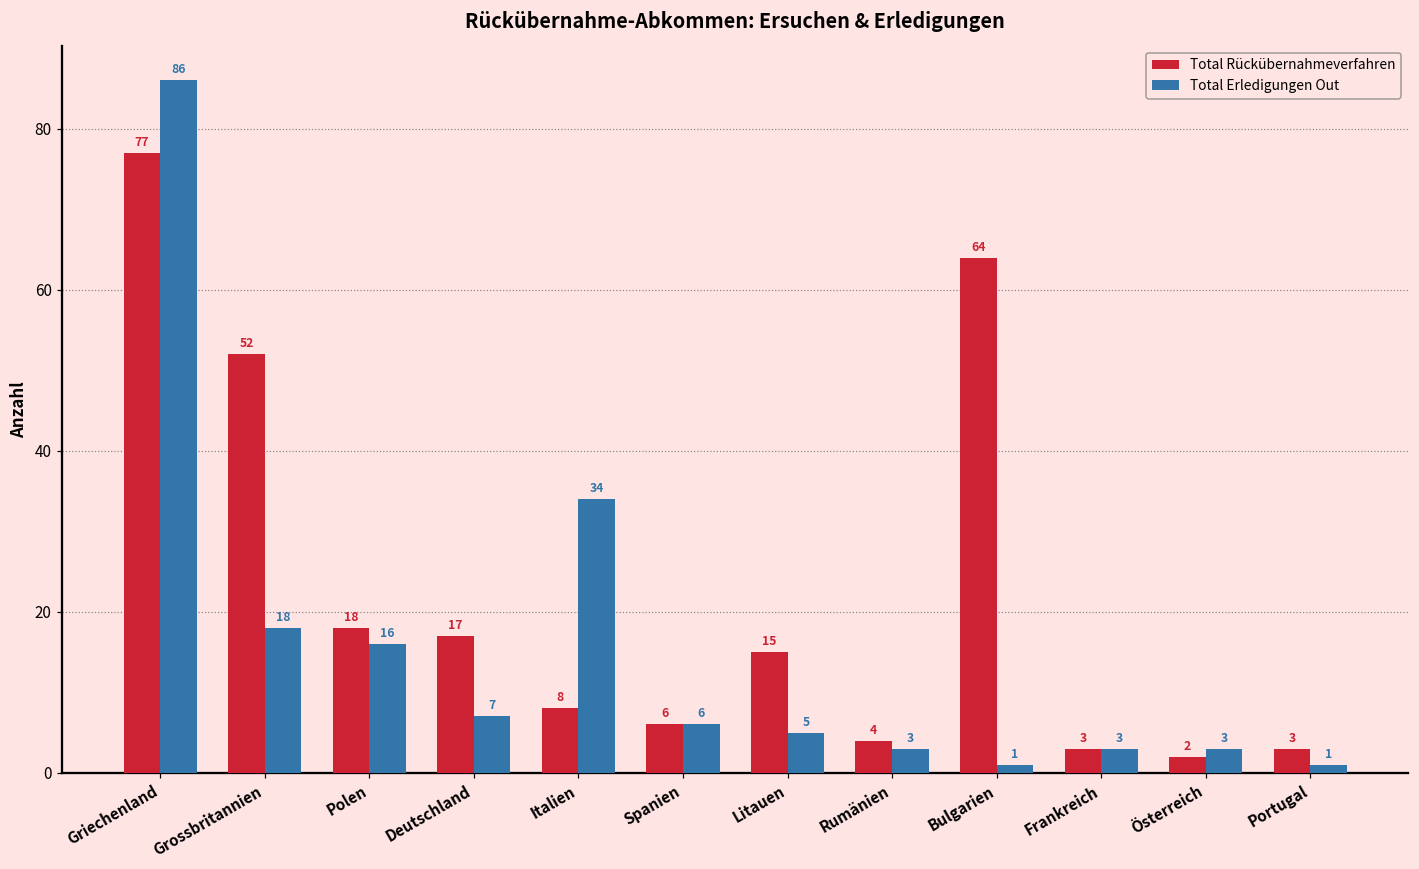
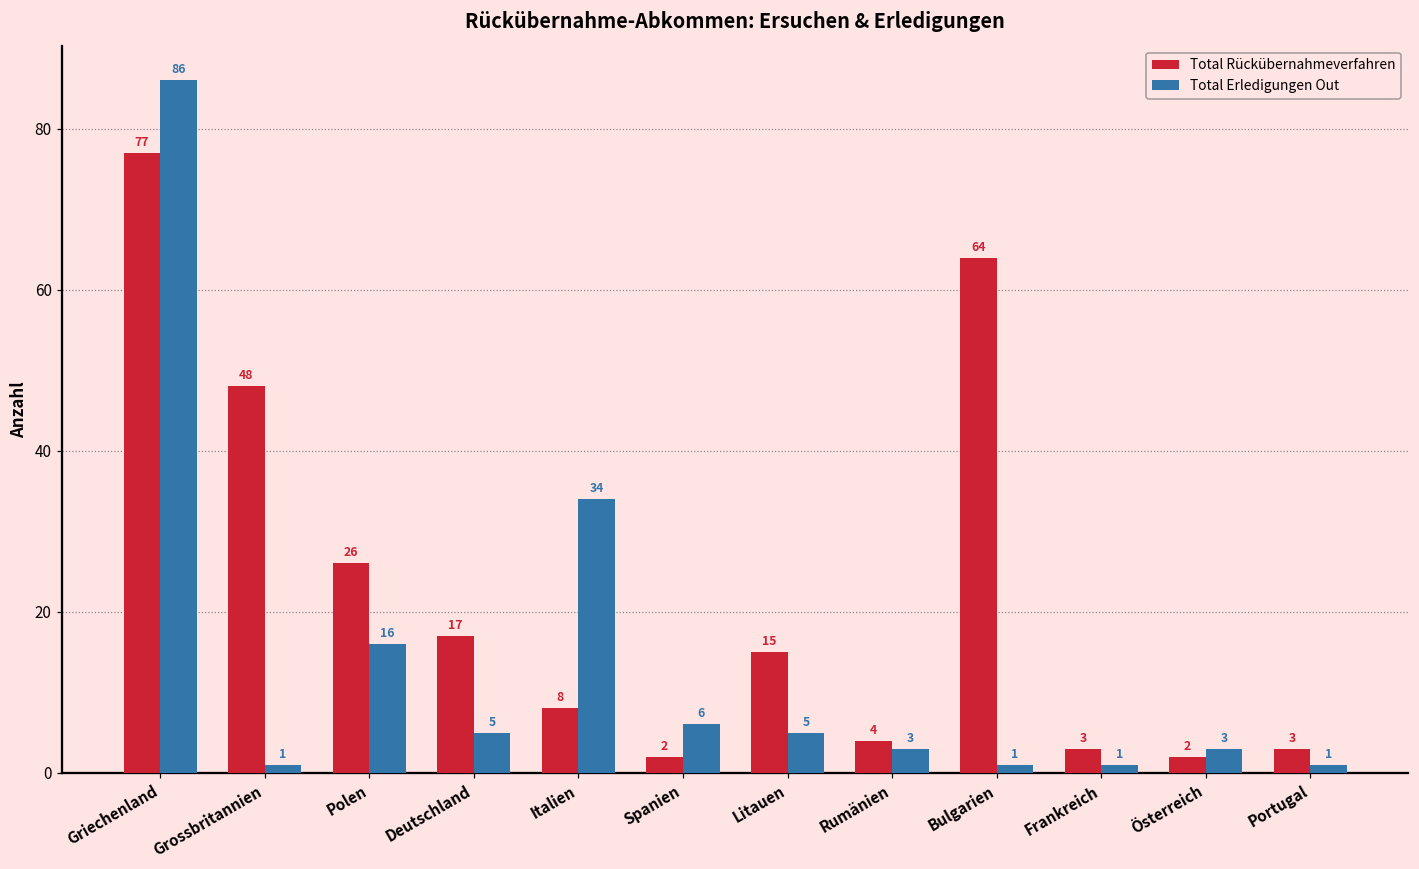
  {
    "Total Rückübernahmeverfahren": {
      "Griechenland": 77,
-     "Grossbritannien": 52,
-     "Polen": 18,
+     "Grossbritannien": 48,
+     "Polen": 26,
      "Deutschland": 17,
      "Italien": 8,
-     "Spanien": 6,
+     "Spanien": 2,
      "Litauen": 15,
      "Rumänien": 4,
      "Bulgarien": 64,
      "Frankreich": 3,
      "Österreich": 2,
      "Portugal": 3
    },
    "Total Erledigungen Out": {
      "Griechenland": 86,
-     "Grossbritannien": 18,
+     "Grossbritannien": 1,
      "Polen": 16,
-     "Deutschland": 7,
+     "Deutschland": 5,
      "Italien": 34,
      "Spanien": 6,
      "Litauen": 5,
      "Rumänien": 3,
      "Bulgarien": 1,
-     "Frankreich": 3,
+     "Frankreich": 1,
      "Österreich": 3,
      "Portugal": 1
    }
  }
